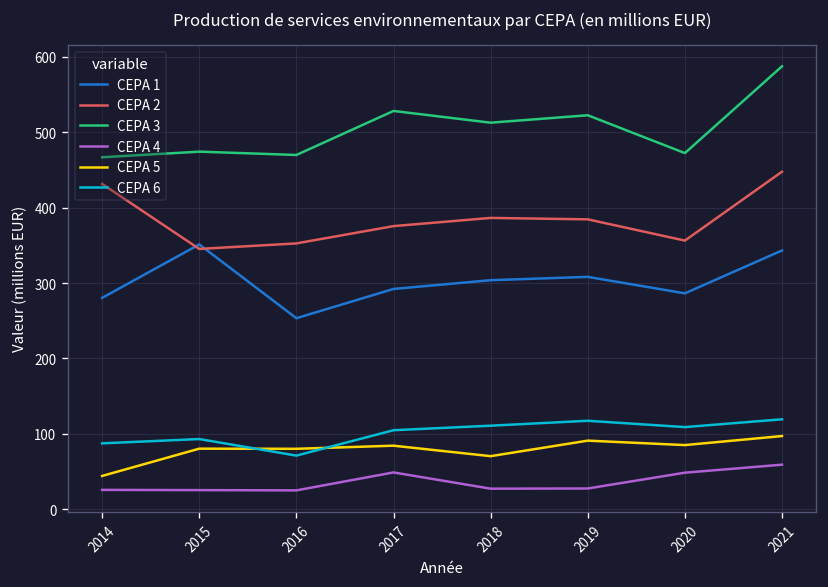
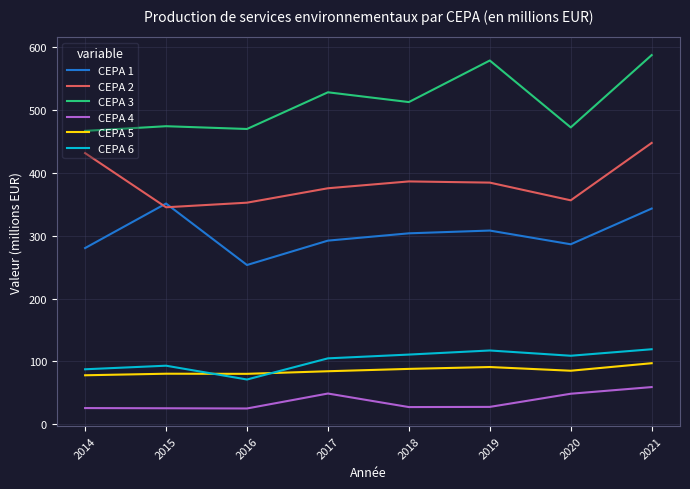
  {
    "CEPA 1": {
      "2014": 280,
      "2015": 350,
      "2016": 250,
      "2017": 290,
      "2018": 300,
      "2019": 310,
      "2020": 290,
      "2021": 340
    },
    "CEPA 2": {
      "2015": 350,
      "2016": 350,
      "2017": 380,
      "2018": 390,
      "2019": 380,
      "2020": 360,
      "2021": 450
    },
    "CEPA 3": {
      "2015": 470,
      "2016": 470,
      "2017": 530,
      "2018": 510,
-     "2019": 520,
+     "2019": 580,
      "2020": 470,
      "2021": 590
    },
    "CEPA 4": {
      "2014": 30,
      "2015": 30,
      "2016": 30,
      "2017": 50,
      "2018": 30,
      "2019": 30,
      "2020": 50,
      "2021": 60
    },
    "CEPA 5": {
-     "2014": 40,
+     "2014": 80,
      "2015": 80,
      "2016": 80,
      "2017": 80,
-     "2018": 70,
+     "2018": 90,
      "2019": 90,
      "2020": 90,
      "2021": 100
    },
    "CEPA 6": {
      "2014": 90,
      "2015": 90,
      "2016": 70,
      "2017": 100,
      "2018": 110,
      "2019": 120,
      "2020": 110,
      "2021": 120
    }
  }
